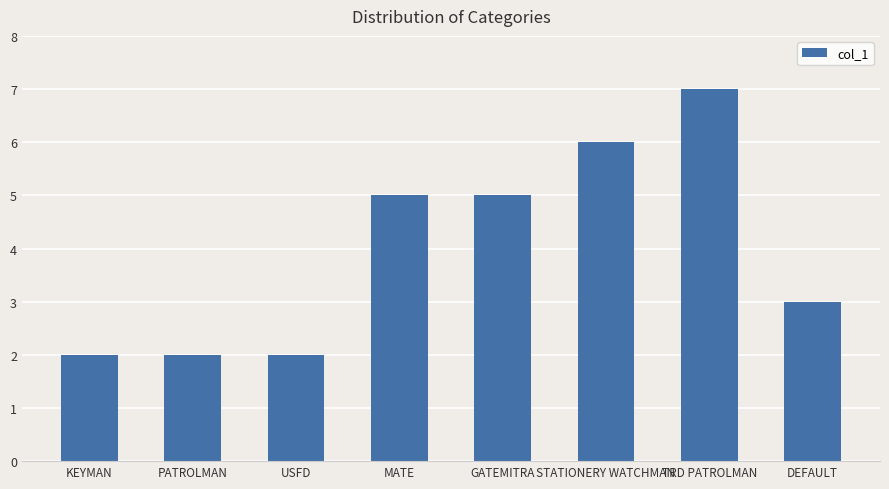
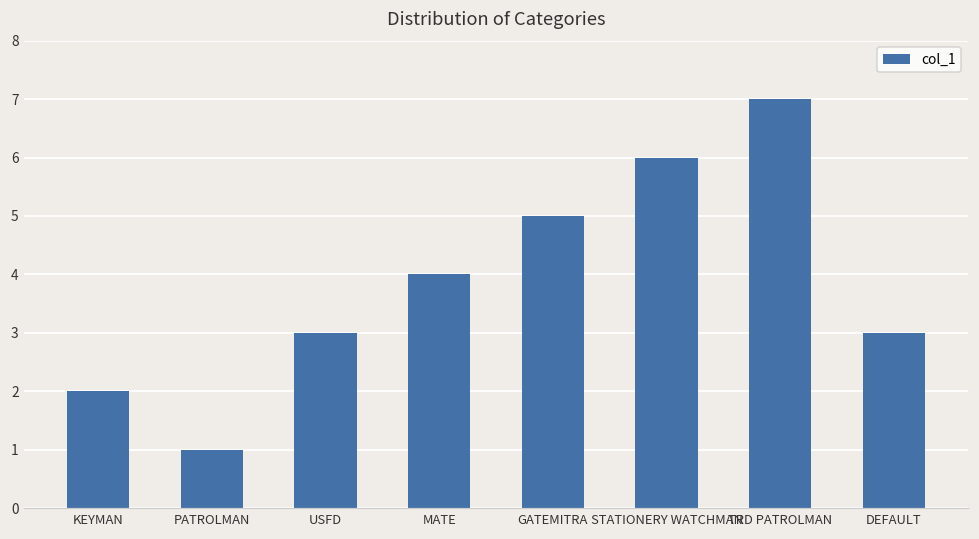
  {
    "KEYMAN": 2,
-   "PATROLMAN": 2,
-   "USFD": 2,
-   "MATE": 5,
+   "PATROLMAN": 1,
+   "USFD": 3,
+   "MATE": 4,
    "GATEMITRA": 5,
    "STATIONERY WATCHMAN": 6,
    "TRD PATROLMAN": 7,
    "DEFAULT": 3
  }
